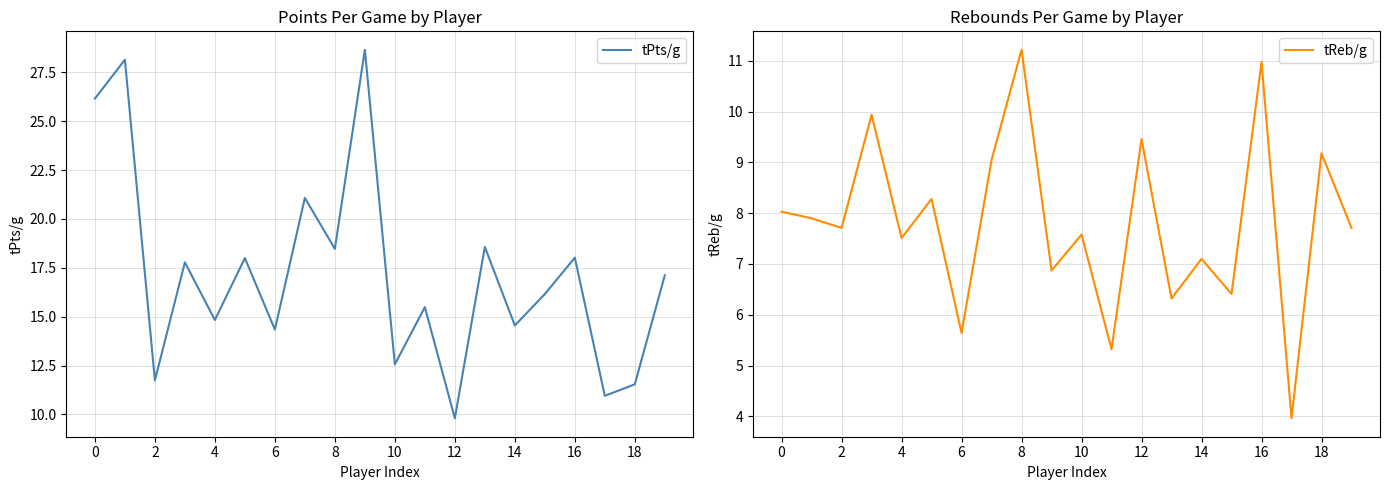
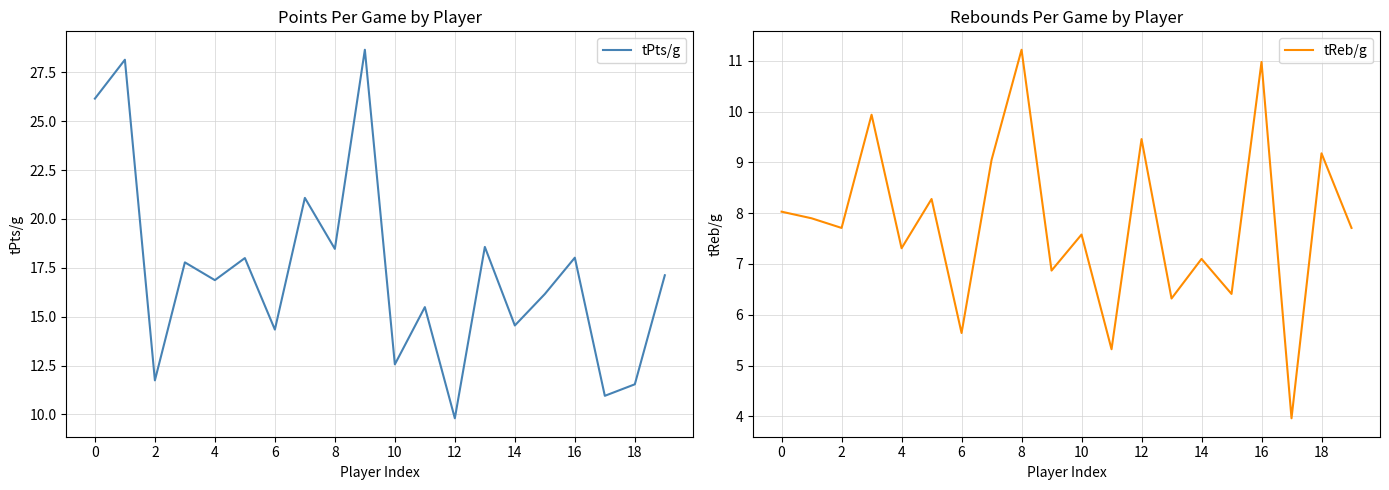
  {
    "Points Per Game by Player": {
      "0": 26.2,
      "2": 11.7,
-     "4": 14.8,
+     "4": 16.9,
      "6": 14.3,
      "8": 18.5,
      "10": 12.6,
      "12": 9.8,
      "14": 14.6,
      "16": 18.0,
      "18": 11.5
    },
    "Rebounds Per Game by Player": {
      "0": 8.0,
      "2": 7.7,
-     "4": 7.5,
+     "4": 7.3,
      "6": 5.6,
      "8": 11.2,
      "10": 7.6,
      "12": 9.5,
      "14": 7.1,
      "16": 11.0,
      "18": 9.2
    }
  }
